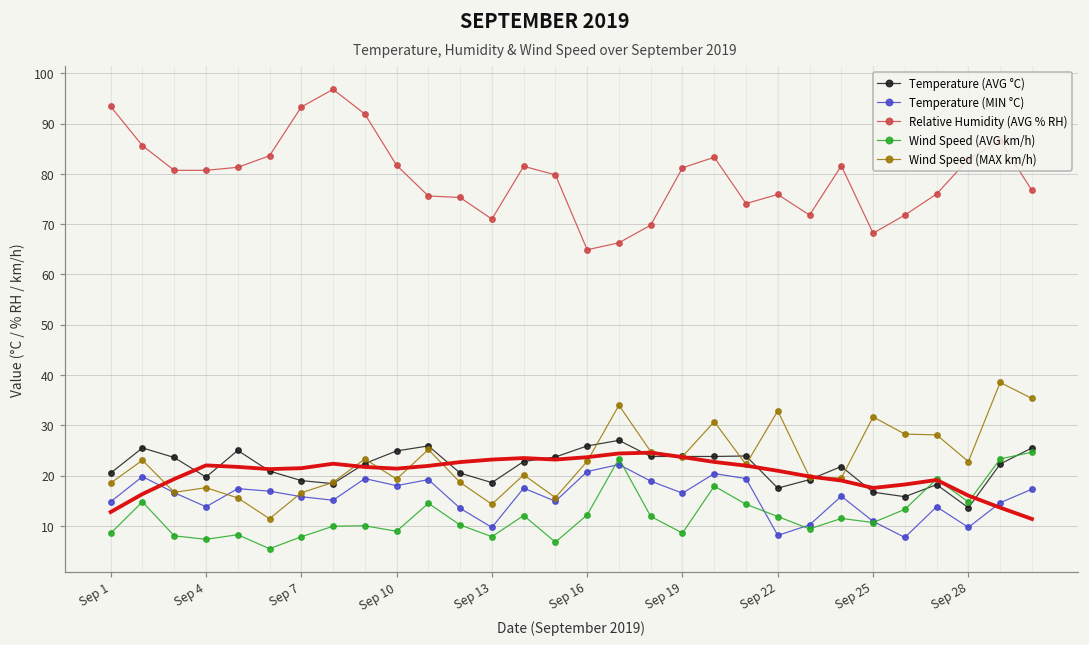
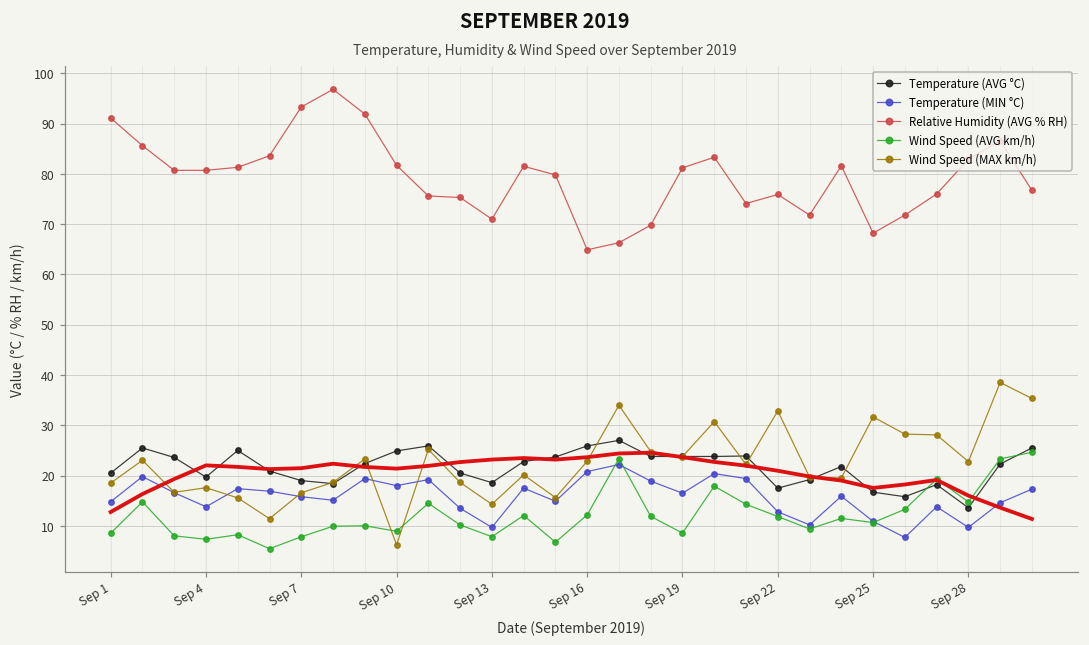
  {
    "Temperature (AVG °C)": {
      "Sep 1": 21,
      "Sep 4": 20,
      "Sep 7": 19,
      "Sep 10": 25,
      "Sep 13": 19,
      "Sep 16": 26,
      "Sep 22": 18,
      "Sep 25": 17,
      "Sep 28": 14
    },
    "Temperature (MIN °C)": {
      "Sep 1": 15,
      "Sep 4": 14,
      "Sep 7": 16,
      "Sep 10": 18,
      "Sep 13": 10,
      "Sep 16": 21,
      "Sep 19": 17,
-     "Sep 22": 8,
+     "Sep 22": 13,
      "Sep 28": 10
    },
    "Relative Humidity (AVG % RH)": {
-     "Sep 1": 93,
+     "Sep 1": 91,
      "Sep 4": 81,
      "Sep 7": 93,
      "Sep 10": 82,
      "Sep 13": 71,
      "Sep 16": 65,
      "Sep 19": 81,
      "Sep 22": 76,
      "Sep 25": 68
    },
    "Wind Speed (AVG km/h)": {
      "Sep 1": 9,
      "Sep 4": 7,
      "Sep 7": 8,
      "Sep 10": 9,
      "Sep 13": 8,
      "Sep 16": 12,
      "Sep 19": 9,
      "Sep 22": 12,
      "Sep 28": 15
    },
    "Wind Speed (MAX km/h)": {
      "Sep 1": 19,
      "Sep 4": 18,
      "Sep 7": 17,
-     "Sep 10": 19,
+     "Sep 10": 6,
      "Sep 13": 14,
      "Sep 16": 23,
      "Sep 22": 33,
      "Sep 25": 32,
      "Sep 28": 23
    }
  }
